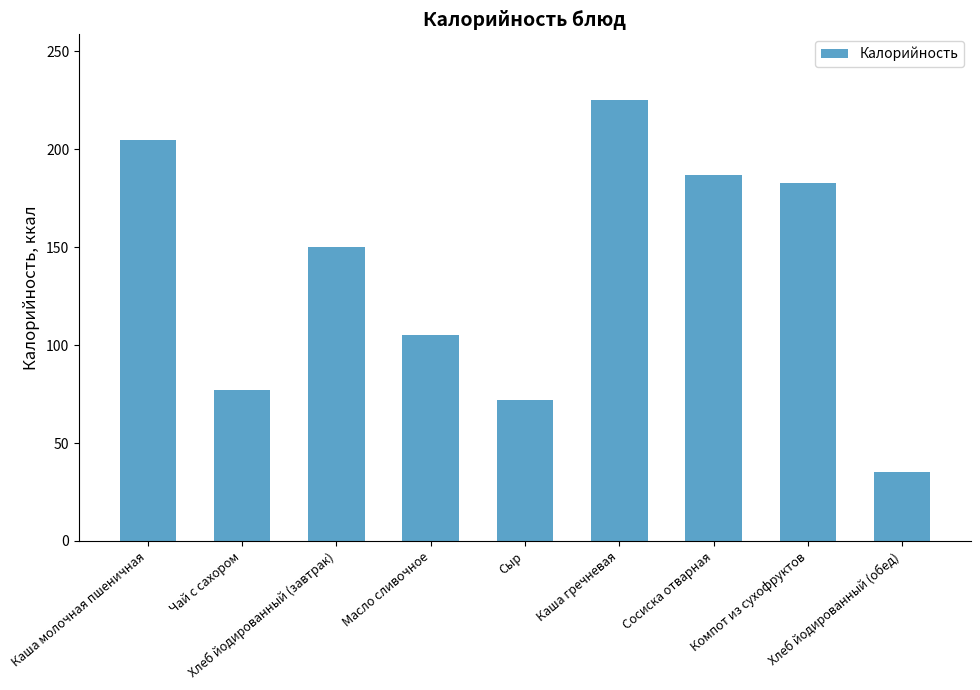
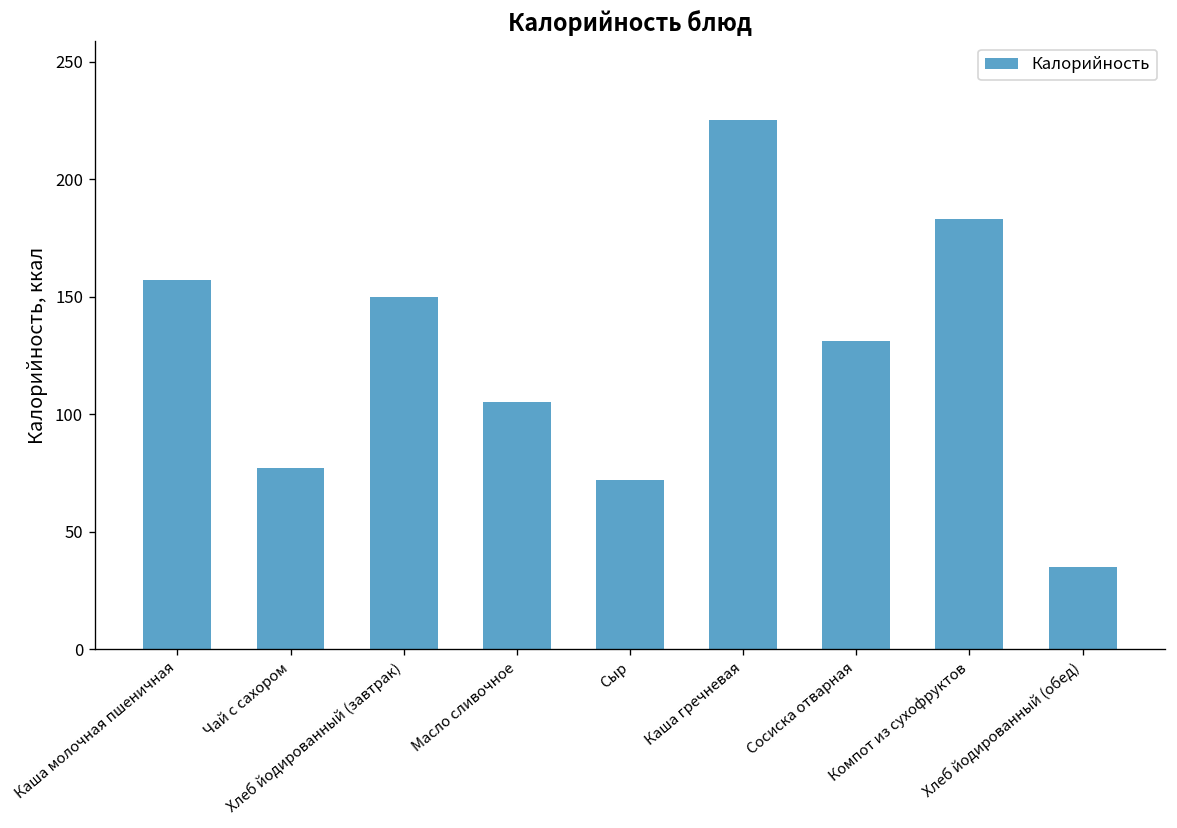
  {
-   "Каша молочная пшеничная": 205,
+   "Каша молочная пшеничная": 157,
    "Чай с сахором": 77,
    "Хлеб йодированный (завтрак)": 150,
    "Масло сливочное": 105,
    "Сыр": 72,
    "Каша гречневая": 225,
-   "Сосиска отварная": 187,
+   "Сосиска отварная": 131,
    "Компот из сухофруктов": 183,
    "Хлеб йодированный (обед)": 35
  }
